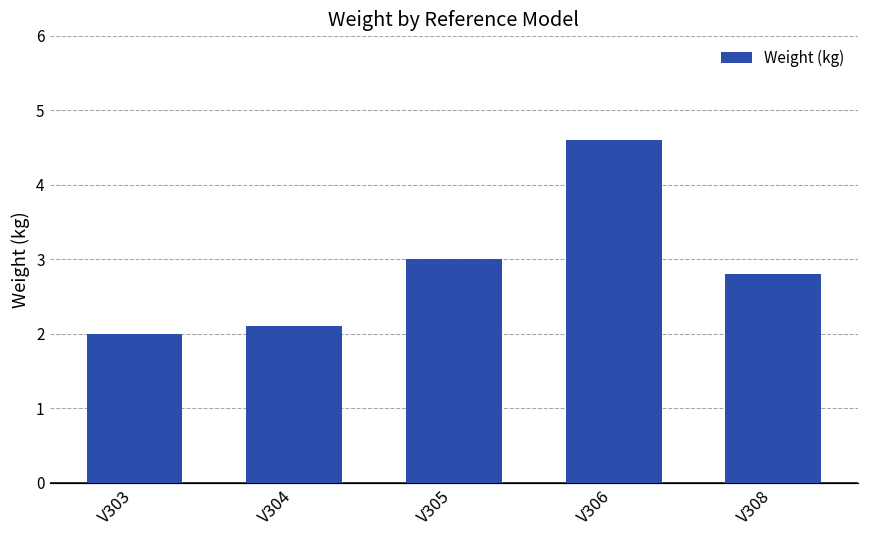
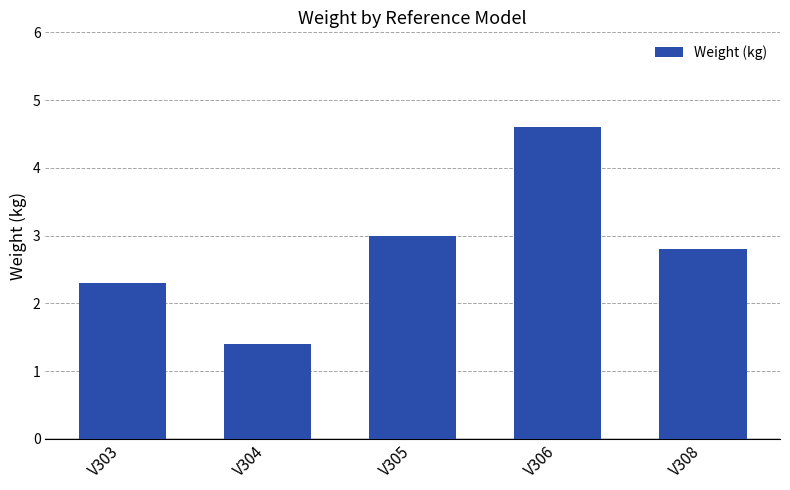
  {
-   "V303": 2.0,
-   "V304": 2.1,
+   "V303": 2.3,
+   "V304": 1.4,
    "V305": 3.0,
    "V306": 4.6,
    "V308": 2.8
  }
